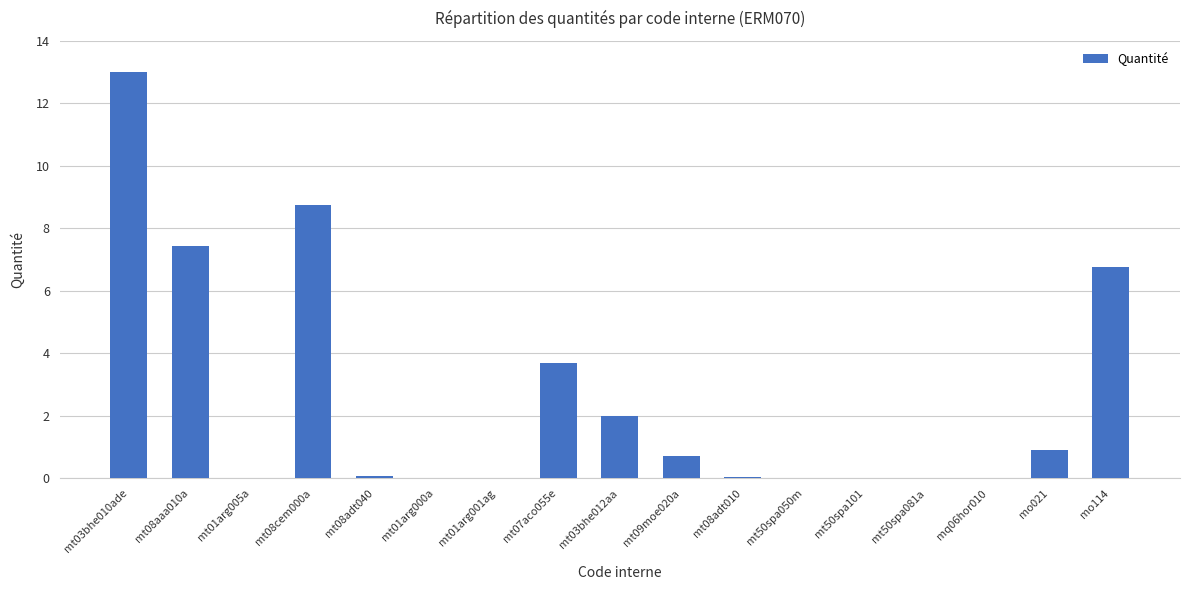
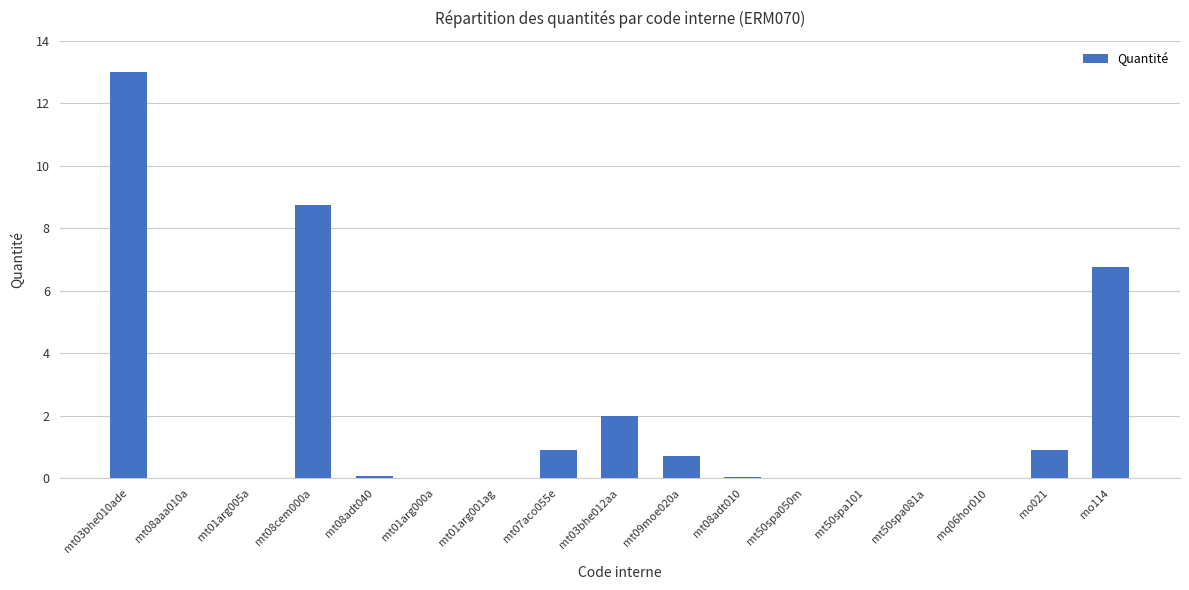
  {
    "mt03bhe010ade": 13.0,
-   "mt08aaa010a": 7.4,
+   "mt08aaa010a": 0.0,
    "mt08cem000a": 8.8,
-   "mt07aco055e": 3.7,
+   "mt07aco055e": 0.9,
    "mt03bhe012aa": 2.0,
    "mt09moe020a": 0.7,
    "mo021": 0.9,
    "mo114": 6.8
  }
